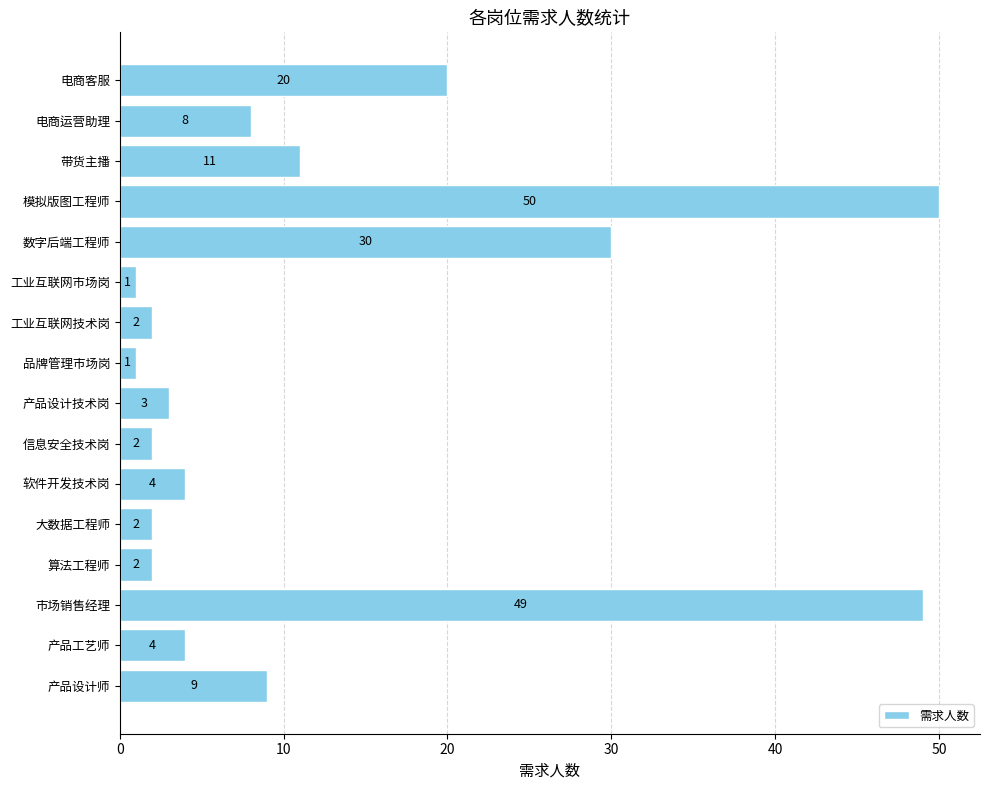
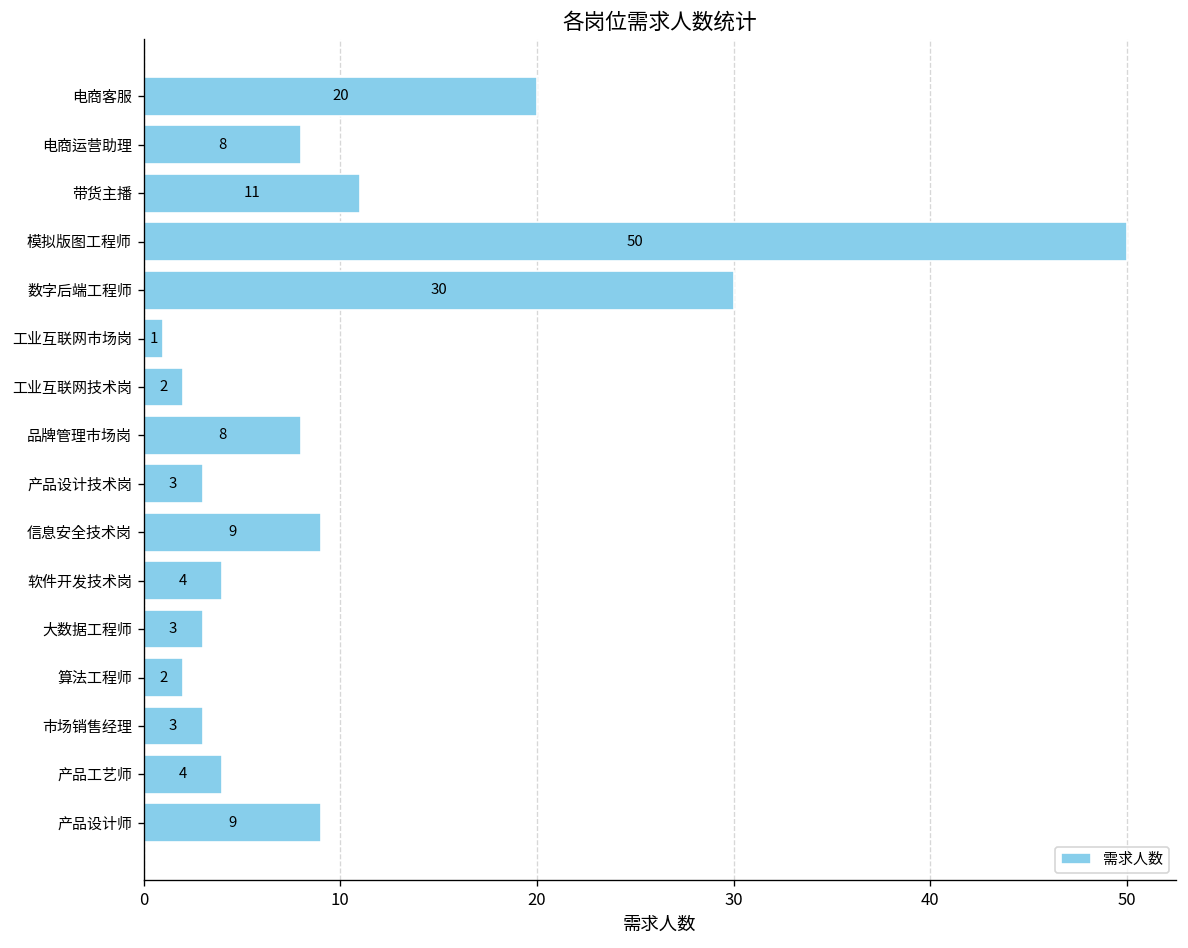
  {
    "电商客服": 20,
    "电商运营助理": 8,
    "带货主播": 11,
    "模拟版图工程师": 50,
    "数字后端工程师": 30,
    "工业互联网市场岗": 1,
    "工业互联网技术岗": 2,
-   "品牌管理市场岗": 1,
+   "品牌管理市场岗": 8,
    "产品设计技术岗": 3,
-   "信息安全技术岗": 2,
+   "信息安全技术岗": 9,
    "软件开发技术岗": 4,
-   "大数据工程师": 2,
+   "大数据工程师": 3,
    "算法工程师": 2,
-   "市场销售经理": 49,
+   "市场销售经理": 3,
    "产品工艺师": 4,
    "产品设计师": 9
  }
